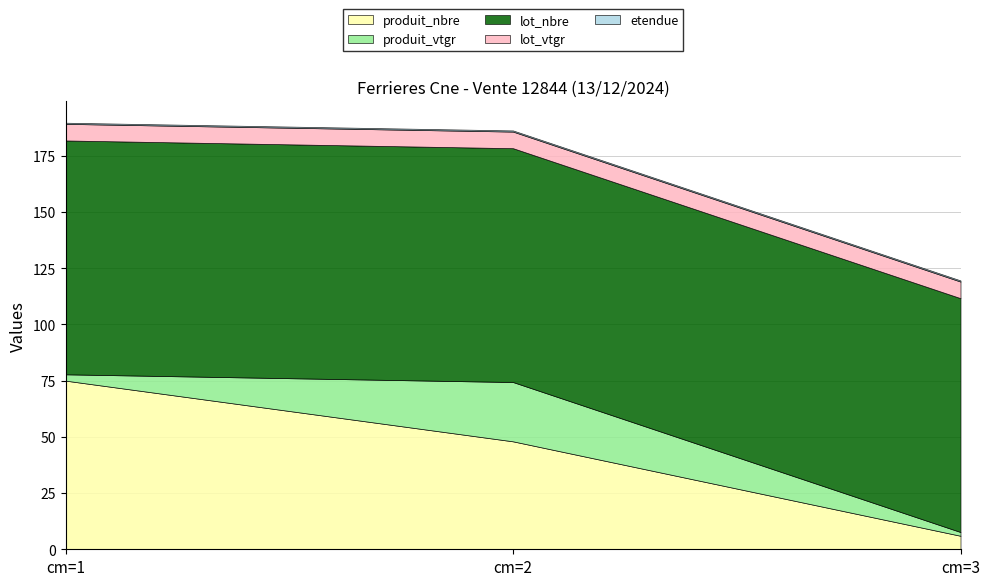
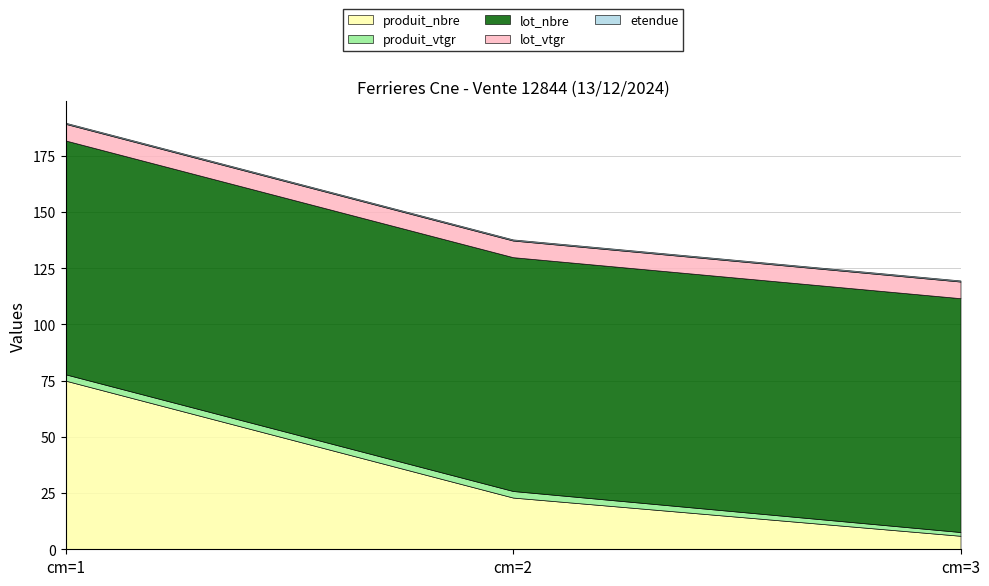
  {
    "produit_nbre": {
      "cm=1": 75,
-     "cm=2": 48,
+     "cm=2": 23,
      "cm=3": 6
    },
    "produit_vtgr": {
      "cm=1": 3,
-     "cm=2": 26,
+     "cm=2": 3,
      "cm=3": 2
    },
    "lot_nbre": {
      "cm=1": 104,
      "cm=2": 104,
      "cm=3": 104
    }
  }
